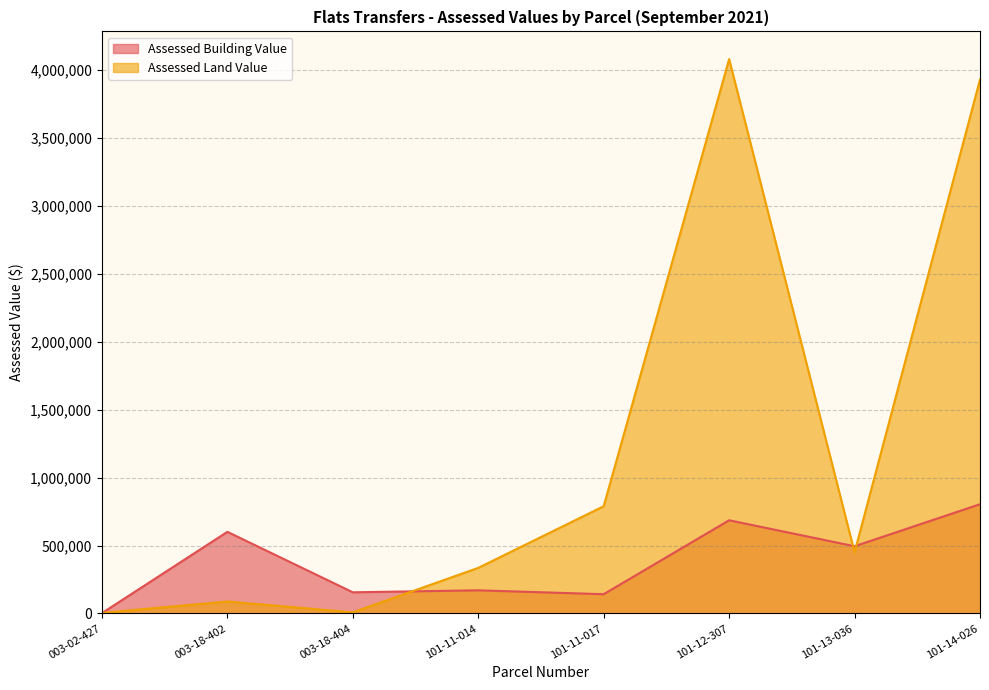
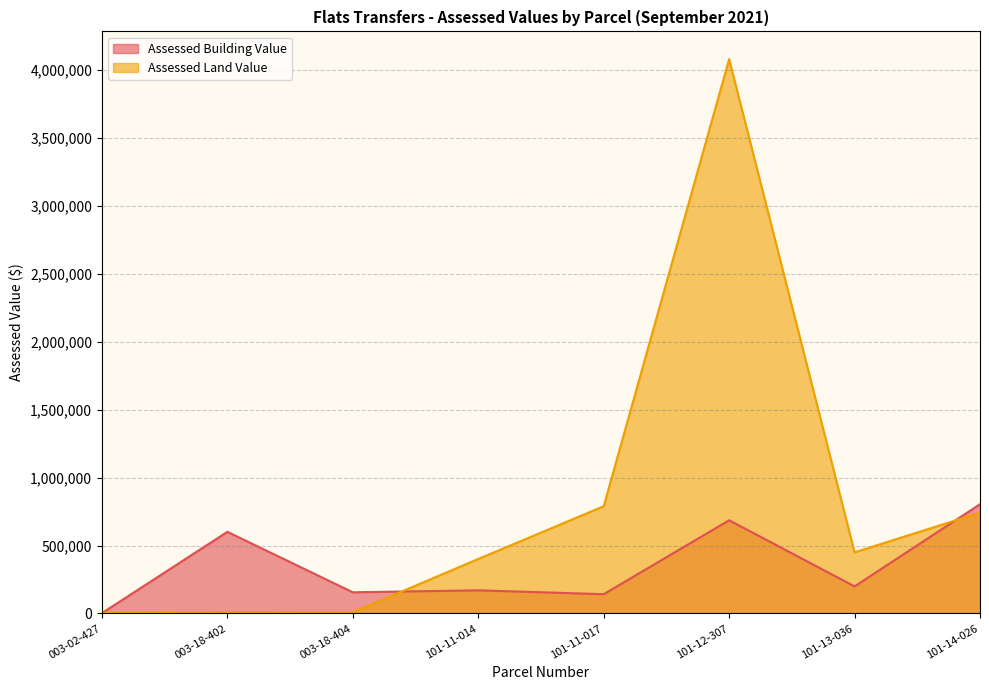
  {
    "Assessed Building Value": {
      "003-18-402": "600,000",
      "003-18-404": "160,000",
      "101-11-014": "170,000",
      "101-11-017": "140,000",
      "101-12-307": "690,000",
-     "101-13-036": "490,000",
+     "101-13-036": "200,000",
      "101-14-026": "800,000"
    },
    "Assessed Land Value": {
-     "003-18-402": "90,000",
+     "003-18-402": "10,000",
      "003-18-404": "10,000",
-     "101-11-014": "340,000",
+     "101-11-014": "400,000",
      "101-11-017": "790,000",
      "101-12-307": "4,080,000",
      "101-13-036": "450,000",
-     "101-14-026": "3,930,000"
+     "101-14-026": "740,000"
    }
  }
